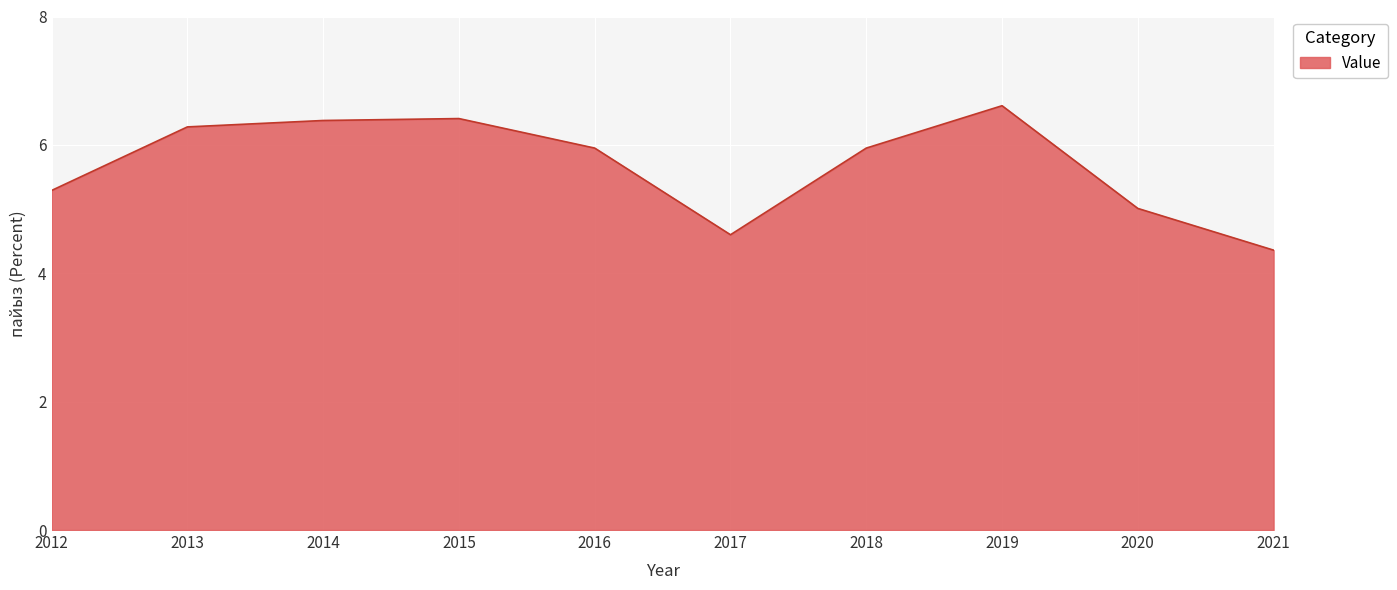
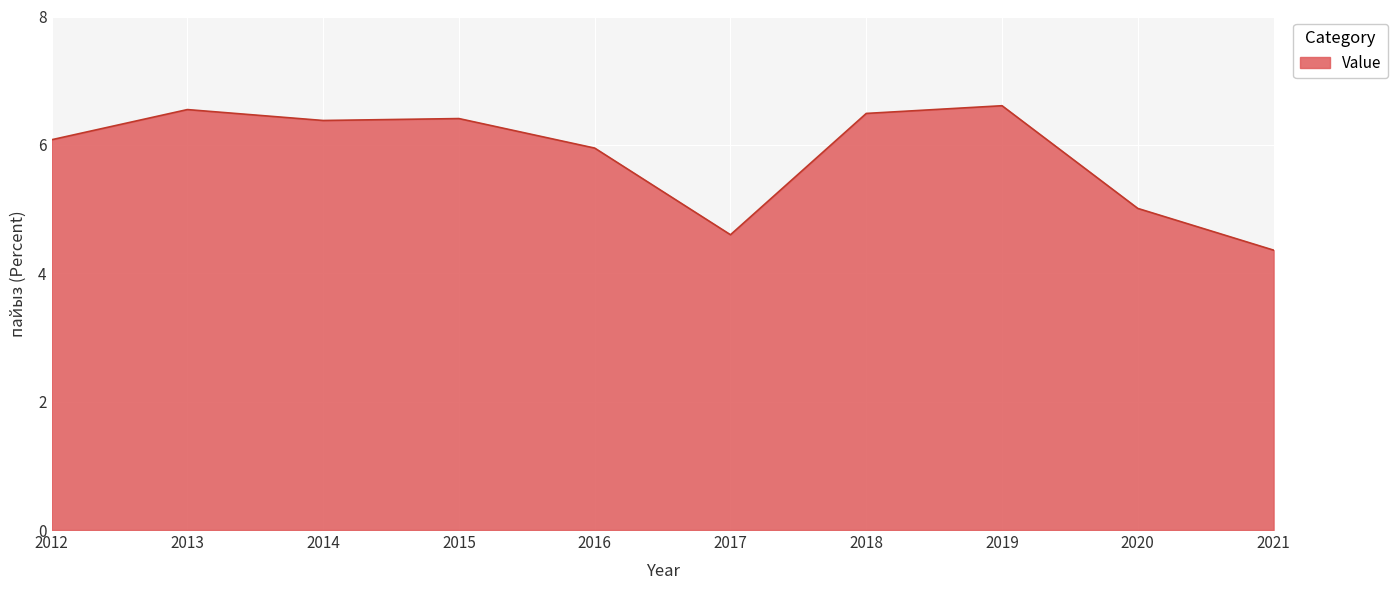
  {
-   "2012": 5.3,
-   "2013": 6.3,
+   "2012": 6.1,
+   "2013": 6.6,
    "2014": 6.4,
    "2015": 6.4,
    "2016": 6.0,
    "2017": 4.6,
-   "2018": 6.0,
+   "2018": 6.5,
    "2019": 6.6,
    "2020": 5.0,
    "2021": 4.4
  }
